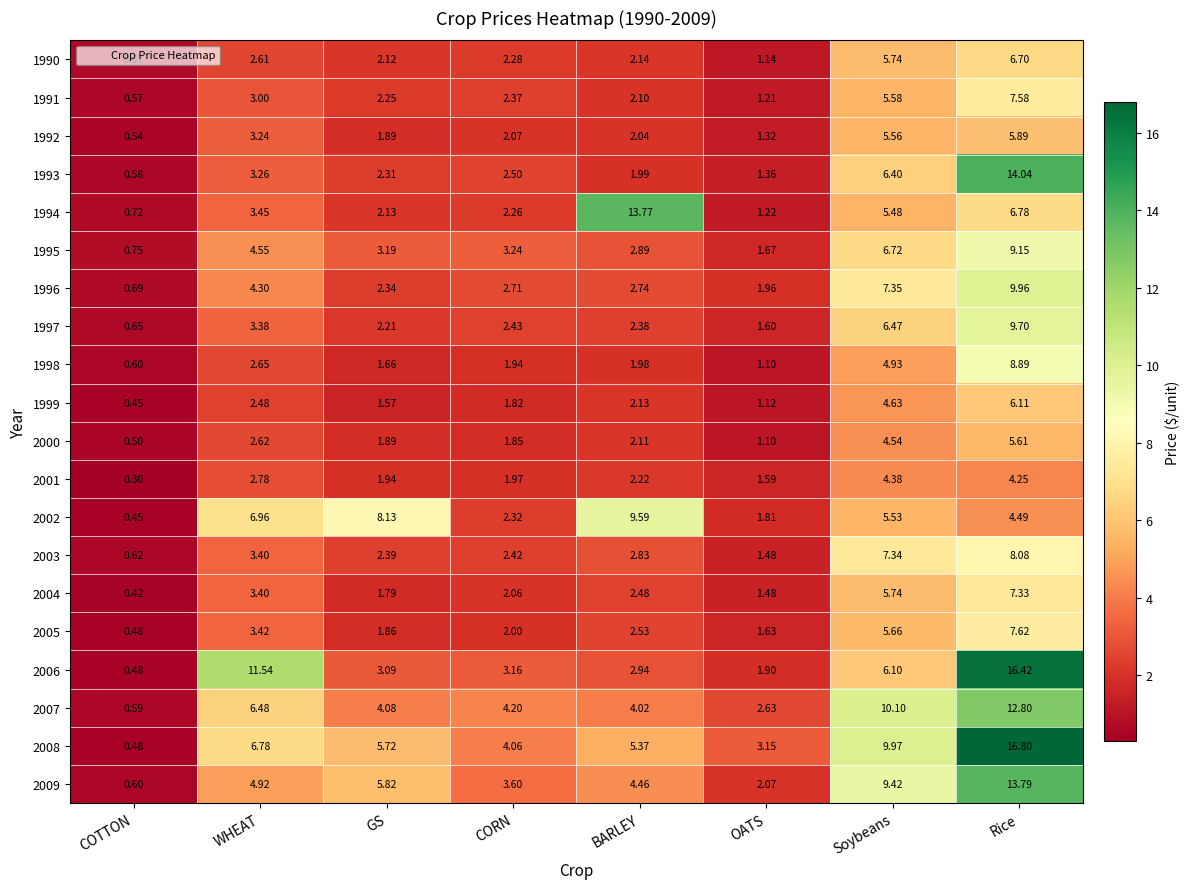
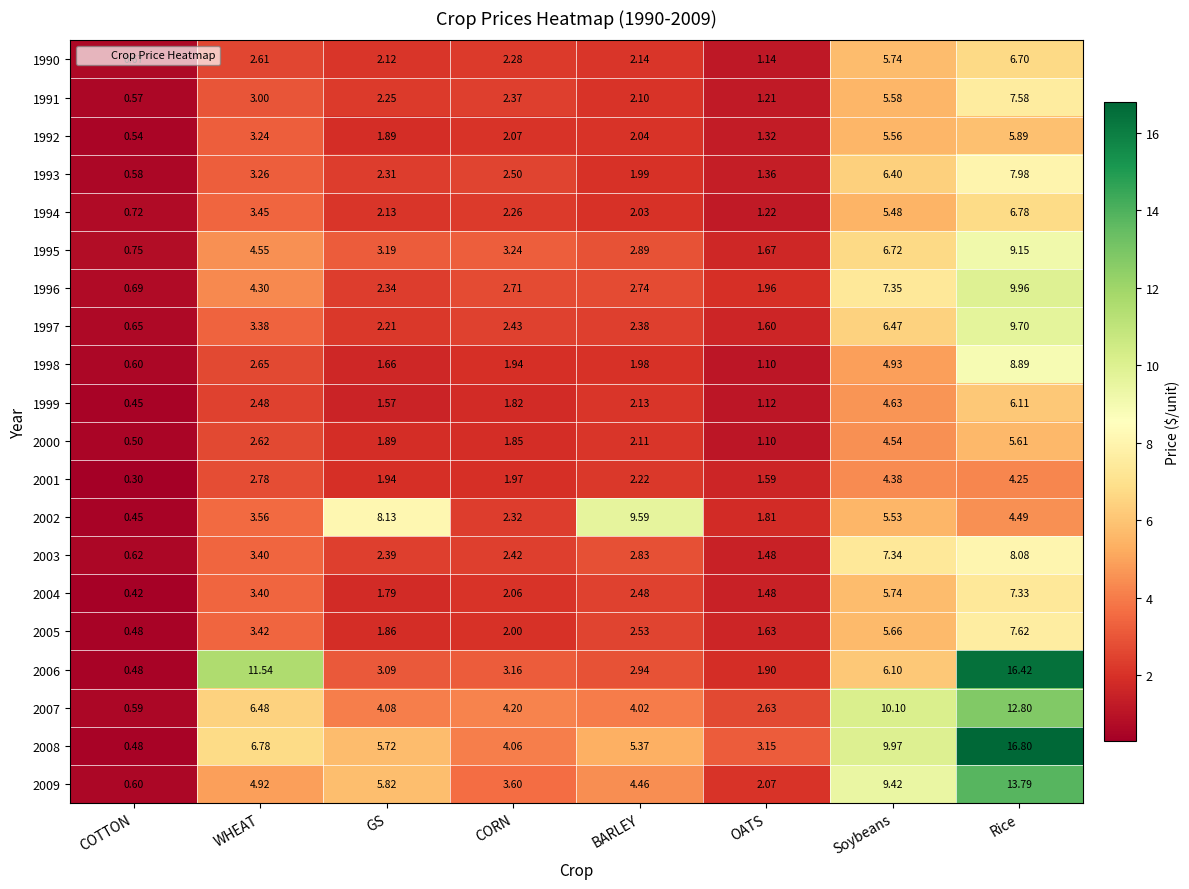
  {
    "1990": {
      "WHEAT": 2.61,
      "GS": 2.12,
      "CORN": 2.28,
      "BARLEY": 2.14,
      "OATS": 1.14,
      "Soybeans": 5.74,
      "Rice": 6.70
    },
    "1991": {
      "COTTON": 0.57,
      "WHEAT": 3.00,
      "GS": 2.25,
      "CORN": 2.37,
      "BARLEY": 2.10,
      "OATS": 1.21,
      "Soybeans": 5.58,
      "Rice": 7.58
    },
    "1992": {
      "COTTON": 0.54,
      "WHEAT": 3.24,
      "GS": 1.89,
      "CORN": 2.07,
      "BARLEY": 2.04,
      "OATS": 1.32,
      "Soybeans": 5.56,
      "Rice": 5.89
    },
    "1993": {
      "COTTON": 0.58,
      "WHEAT": 3.26,
      "GS": 2.31,
      "CORN": 2.50,
      "BARLEY": 1.99,
      "OATS": 1.36,
      "Soybeans": 6.40,
-     "Rice": 14.04
+     "Rice": 7.98
    },
    "1994": {
      "COTTON": 0.72,
      "WHEAT": 3.45,
      "GS": 2.13,
      "CORN": 2.26,
-     "BARLEY": 13.77,
+     "BARLEY": 2.03,
      "OATS": 1.22,
      "Soybeans": 5.48,
      "Rice": 6.78
    },
    "1995": {
      "COTTON": 0.75,
      "WHEAT": 4.55,
      "GS": 3.19,
      "CORN": 3.24,
      "BARLEY": 2.89,
      "OATS": 1.67,
      "Soybeans": 6.72,
      "Rice": 9.15
    },
    "1996": {
      "COTTON": 0.69,
      "WHEAT": 4.30,
      "GS": 2.34,
      "CORN": 2.71,
      "BARLEY": 2.74,
      "OATS": 1.96,
      "Soybeans": 7.35,
      "Rice": 9.96
    },
    "1997": {
      "COTTON": 0.65,
      "WHEAT": 3.38,
      "GS": 2.21,
      "CORN": 2.43,
      "BARLEY": 2.38,
      "OATS": 1.60,
      "Soybeans": 6.47,
      "Rice": 9.70
    },
    "1998": {
      "COTTON": 0.60,
      "WHEAT": 2.65,
      "GS": 1.66,
      "CORN": 1.94,
      "BARLEY": 1.98,
      "OATS": 1.10,
      "Soybeans": 4.93,
      "Rice": 8.89
    },
    "1999": {
      "COTTON": 0.45,
      "WHEAT": 2.48,
      "GS": 1.57,
      "CORN": 1.82,
      "BARLEY": 2.13,
      "OATS": 1.12,
      "Soybeans": 4.63,
      "Rice": 6.11
    },
    "2000": {
      "COTTON": 0.50,
      "WHEAT": 2.62,
      "GS": 1.89,
      "CORN": 1.85,
      "BARLEY": 2.11,
      "OATS": 1.10,
      "Soybeans": 4.54,
      "Rice": 5.61
    },
    "2001": {
      "COTTON": 0.30,
      "WHEAT": 2.78,
      "GS": 1.94,
      "CORN": 1.97,
      "BARLEY": 2.22,
      "OATS": 1.59,
      "Soybeans": 4.38,
      "Rice": 4.25
    },
    "2002": {
      "COTTON": 0.45,
-     "WHEAT": 6.96,
+     "WHEAT": 3.56,
      "GS": 8.13,
      "CORN": 2.32,
      "BARLEY": 9.59,
      "OATS": 1.81,
      "Soybeans": 5.53,
      "Rice": 4.49
    },
    "2003": {
      "COTTON": 0.62,
      "WHEAT": 3.40,
      "GS": 2.39,
      "CORN": 2.42,
      "BARLEY": 2.83,
      "OATS": 1.48,
      "Soybeans": 7.34,
      "Rice": 8.08
    },
    "2004": {
      "COTTON": 0.42,
      "WHEAT": 3.40,
      "GS": 1.79,
      "CORN": 2.06,
      "BARLEY": 2.48,
      "OATS": 1.48,
      "Soybeans": 5.74,
      "Rice": 7.33
    },
    "2005": {
      "COTTON": 0.48,
      "WHEAT": 3.42,
      "GS": 1.86,
      "CORN": 2.00,
      "BARLEY": 2.53,
      "OATS": 1.63,
      "Soybeans": 5.66,
      "Rice": 7.62
    },
    "2006": {
      "COTTON": 0.48,
      "WHEAT": 11.54,
      "GS": 3.09,
      "CORN": 3.16,
      "BARLEY": 2.94,
      "OATS": 1.90,
      "Soybeans": 6.10,
      "Rice": 16.42
    },
    "2007": {
      "COTTON": 0.59,
      "WHEAT": 6.48,
      "GS": 4.08,
      "CORN": 4.20,
      "BARLEY": 4.02,
      "OATS": 2.63,
      "Soybeans": 10.10,
      "Rice": 12.80
    },
    "2008": {
      "COTTON": 0.48,
      "WHEAT": 6.78,
      "GS": 5.72,
      "CORN": 4.06,
      "BARLEY": 5.37,
      "OATS": 3.15,
      "Soybeans": 9.97,
      "Rice": 16.80
    },
    "2009": {
      "COTTON": 0.60,
      "WHEAT": 4.92,
      "GS": 5.82,
      "CORN": 3.60,
      "BARLEY": 4.46,
      "OATS": 2.07,
      "Soybeans": 9.42,
      "Rice": 13.79
    }
  }
